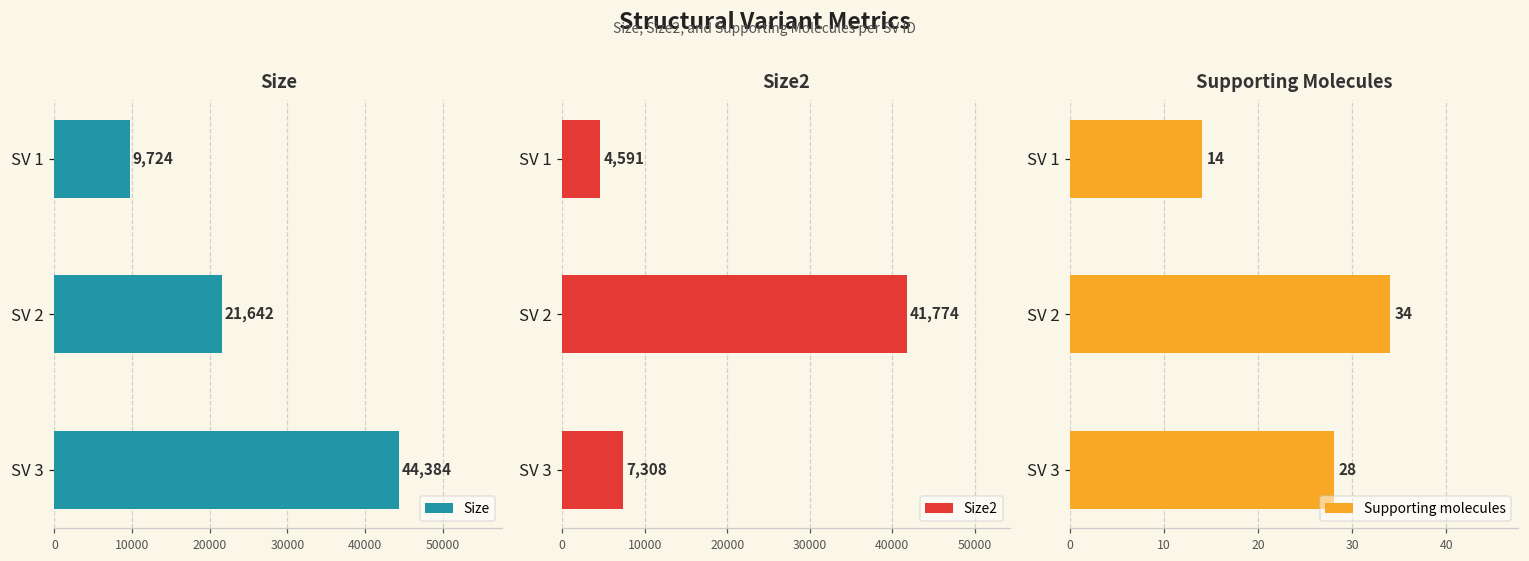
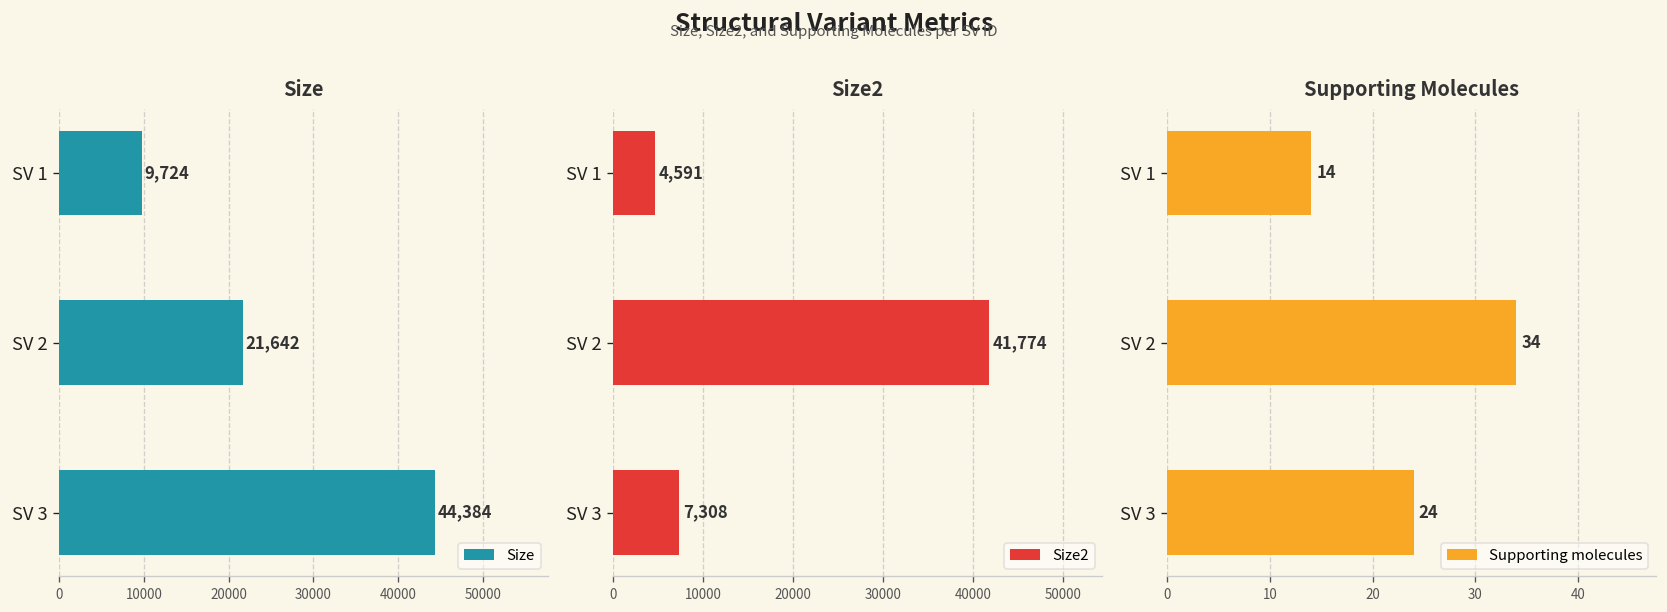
  {
    "Size": {
      "SV 1": "9,724",
      "SV 2": "21,642",
      "SV 3": "44,384"
    },
    "Size2": {
      "SV 1": "4,591",
      "SV 2": "41,774",
      "SV 3": "7,308"
    },
    "Supporting Molecules": {
      "SV 1": "14",
      "SV 2": "34",
-     "SV 3": "28"
+     "SV 3": "24"
    }
  }
